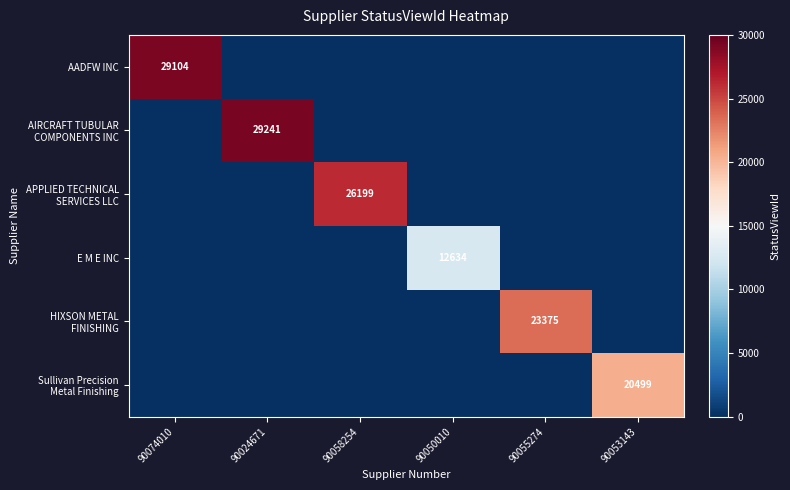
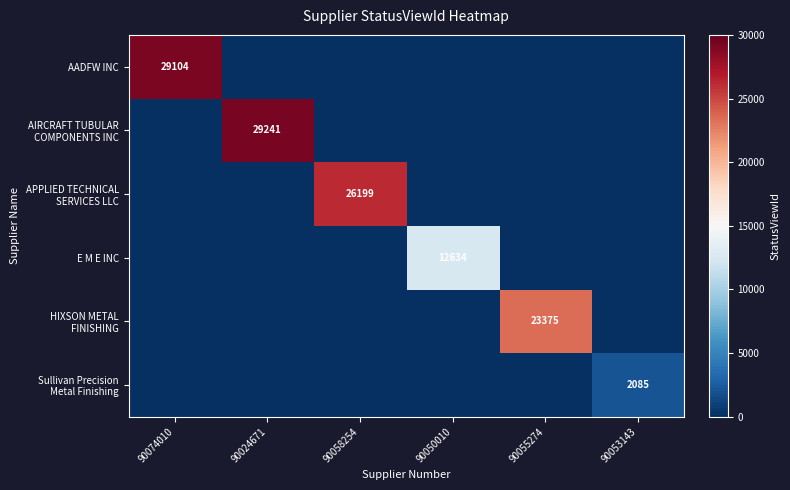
  {
    "AADFW INC": {
      "90074010": 29104
    },
    "AIRCRAFT TUBULAR COMPONENTS INC": {
      "90024671": 29241
    },
    "APPLIED TECHNICAL SERVICES LLC": {
      "90058254": 26199
    },
    "HIXSON METAL FINISHING": {
      "90055274": 23375
    },
    "Sullivan Precision Metal Finishing": {
-     "90053143": 20499
+     "90053143": 2085
    }
  }
